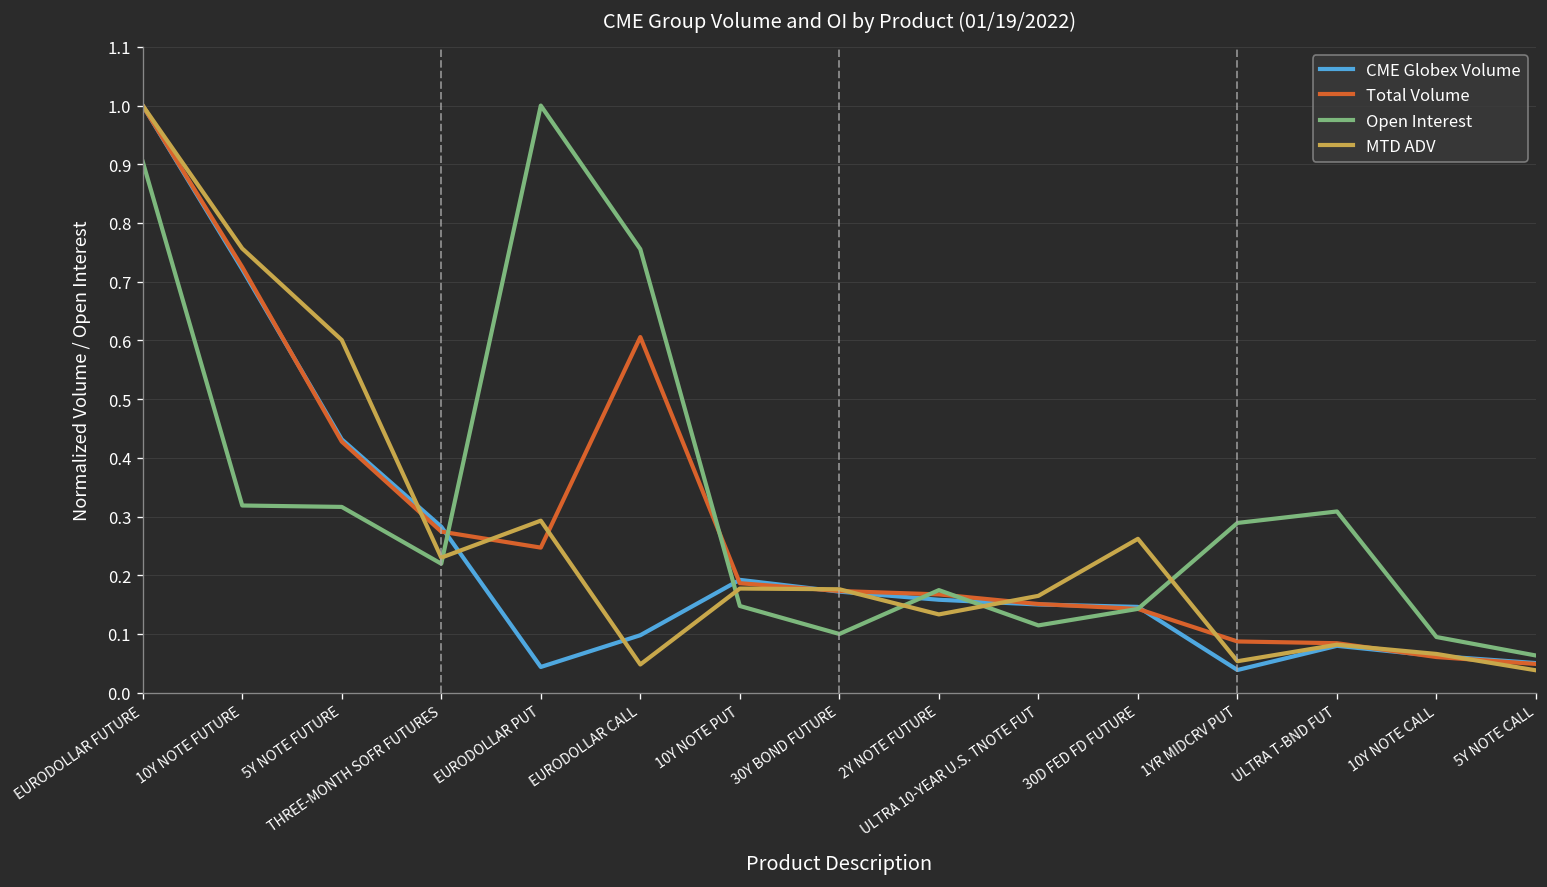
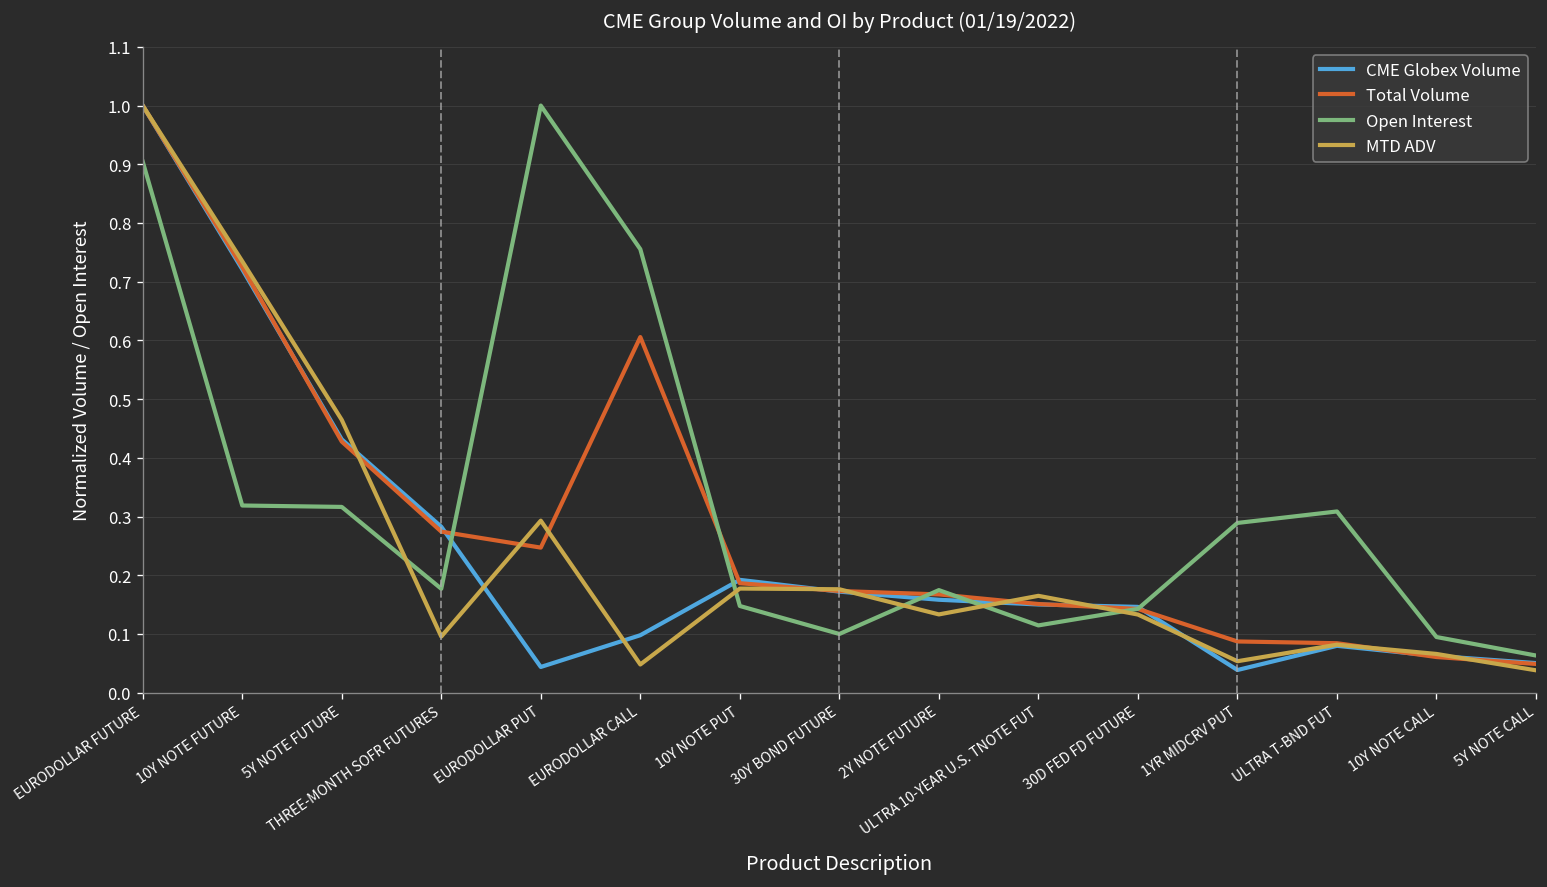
  {
    "CME Globex Volume": {
      "THREE-MONTH SOFR FUTURES": 0.28,
      "EURODOLLAR PUT": 0.04,
      "EURODOLLAR CALL": 0.10,
      "10Y NOTE PUT": 0.19,
      "2Y NOTE FUTURE": 0.16,
      "1YR MIDCRV PUT": 0.04
    },
    "Total Volume": {
      "THREE-MONTH SOFR FUTURES": 0.27,
      "EURODOLLAR PUT": 0.25,
      "EURODOLLAR CALL": 0.61,
      "10Y NOTE PUT": 0.19,
      "2Y NOTE FUTURE": 0.17,
      "1YR MIDCRV PUT": 0.09
    },
    "Open Interest": {
      "EURODOLLAR FUTURE": 0.90,
      "10Y NOTE FUTURE": 0.32,
      "5Y NOTE FUTURE": 0.32,
-     "THREE-MONTH SOFR FUTURES": 0.22,
+     "THREE-MONTH SOFR FUTURES": 0.18,
      "EURODOLLAR PUT": 1.00,
      "EURODOLLAR CALL": 0.76,
      "10Y NOTE PUT": 0.15,
      "30Y BOND FUTURE": 0.10,
      "2Y NOTE FUTURE": 0.17,
      "ULTRA 10-YEAR U.S. TNOTE FUT": 0.11,
      "1YR MIDCRV PUT": 0.29,
      "ULTRA T-BND FUT": 0.31,
      "10Y NOTE CALL": 0.09,
      "5Y NOTE CALL": 0.06
    },
    "MTD ADV": {
-     "10Y NOTE FUTURE": 0.76,
-     "5Y NOTE FUTURE": 0.60,
-     "THREE-MONTH SOFR FUTURES": 0.23,
+     "10Y NOTE FUTURE": 0.73,
+     "5Y NOTE FUTURE": 0.46,
+     "THREE-MONTH SOFR FUTURES": 0.10,
      "EURODOLLAR PUT": 0.29,
      "EURODOLLAR CALL": 0.05,
      "10Y NOTE PUT": 0.18,
      "2Y NOTE FUTURE": 0.13,
      "ULTRA 10-YEAR U.S. TNOTE FUT": 0.16,
-     "30D FED FD FUTURE": 0.26,
+     "30D FED FD FUTURE": 0.13,
      "1YR MIDCRV PUT": 0.05,
      "5Y NOTE CALL": 0.04
    }
  }
